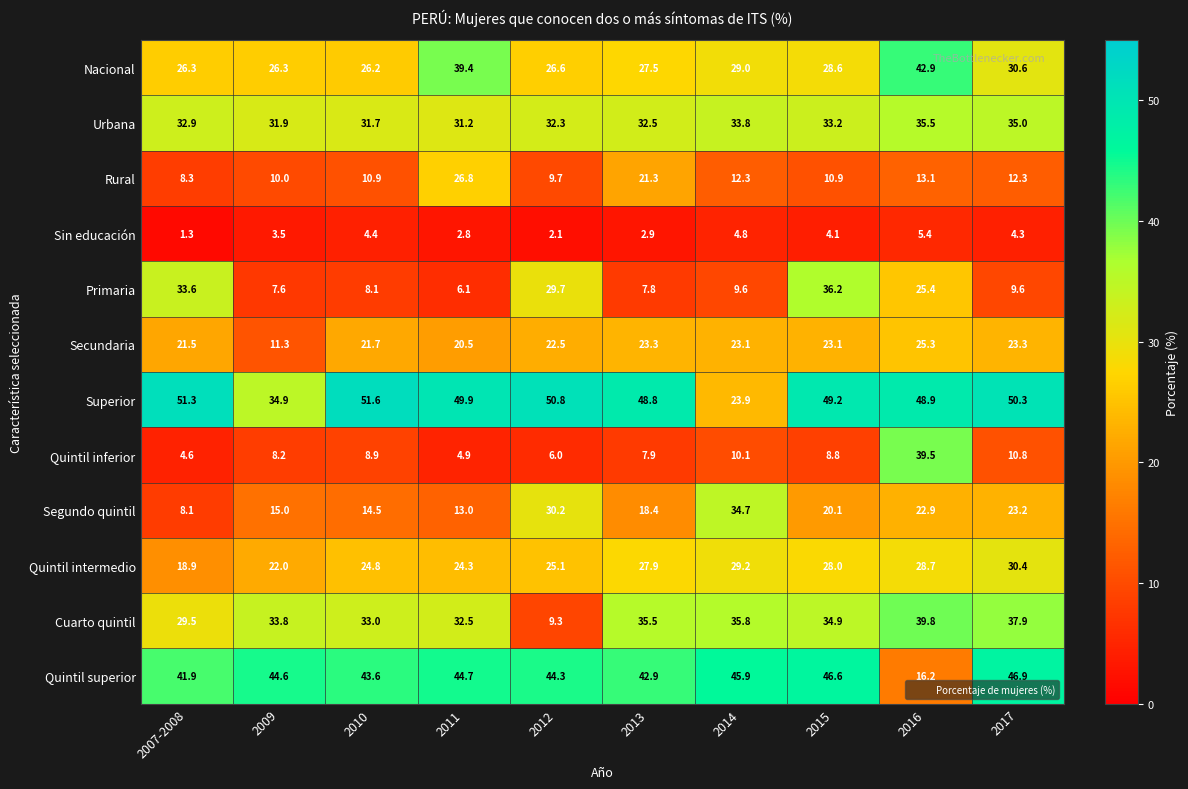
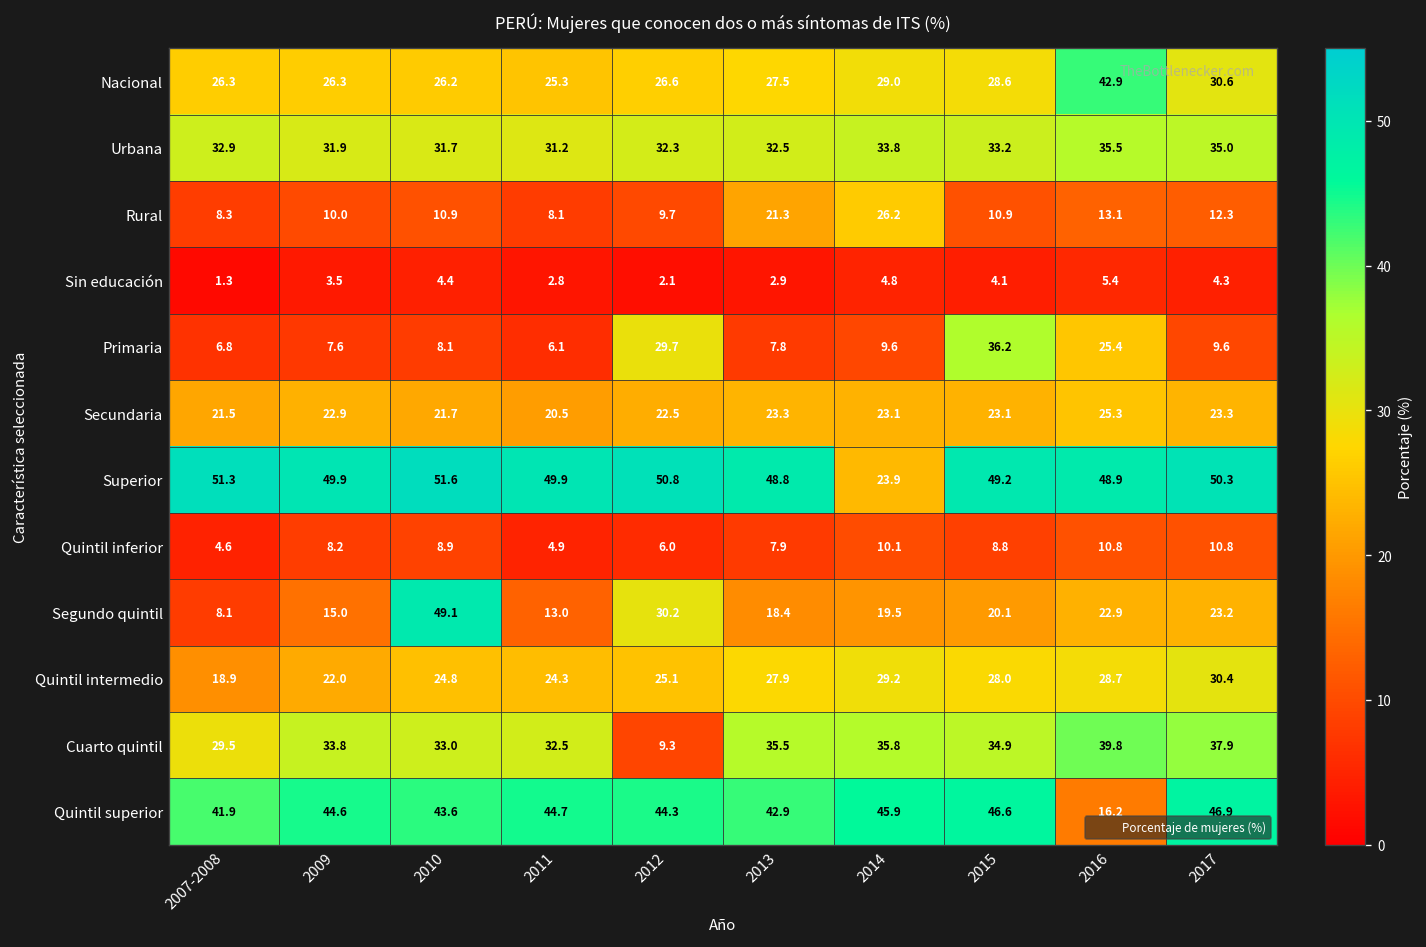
  {
    "Nacional": {
      "2007-2008": 26.3,
      "2009": 26.3,
      "2010": 26.2,
-     "2011": 39.4,
+     "2011": 25.3,
      "2012": 26.6,
      "2013": 27.5,
      "2014": 29.0,
      "2015": 28.6,
      "2016": 42.9
    },
    "Urbana": {
      "2007-2008": 32.9,
      "2009": 31.9,
      "2010": 31.7,
      "2011": 31.2,
      "2012": 32.3,
      "2013": 32.5,
      "2014": 33.8,
      "2015": 33.2,
      "2016": 35.5,
      "2017": 35.0
    },
    "Rural": {
      "2007-2008": 8.3,
      "2009": 10.0,
      "2010": 10.9,
-     "2011": 26.8,
+     "2011": 8.1,
      "2012": 9.7,
      "2013": 21.3,
-     "2014": 12.3,
+     "2014": 26.2,
      "2015": 10.9,
      "2016": 13.1,
      "2017": 12.3
    },
    "Sin educación": {
      "2007-2008": 1.3,
      "2009": 3.5,
      "2010": 4.4,
      "2011": 2.8,
      "2012": 2.1,
      "2013": 2.9,
      "2014": 4.8,
      "2015": 4.1,
      "2016": 5.4,
      "2017": 4.3
    },
    "Primaria": {
-     "2007-2008": 33.6,
+     "2007-2008": 6.8,
      "2009": 7.6,
      "2010": 8.1,
      "2011": 6.1,
      "2012": 29.7,
      "2013": 7.8,
      "2014": 9.6,
      "2015": 36.2,
      "2016": 25.4,
      "2017": 9.6
    },
    "Secundaria": {
      "2007-2008": 21.5,
-     "2009": 11.3,
+     "2009": 22.9,
      "2010": 21.7,
      "2011": 20.5,
      "2012": 22.5,
      "2013": 23.3,
      "2014": 23.1,
      "2015": 23.1,
      "2016": 25.3,
      "2017": 23.3
    },
    "Superior": {
      "2007-2008": 51.3,
-     "2009": 34.9,
+     "2009": 49.9,
      "2010": 51.6,
      "2011": 49.9,
      "2012": 50.8,
      "2013": 48.8,
      "2014": 23.9,
      "2015": 49.2,
      "2016": 48.9,
      "2017": 50.3
    },
    "Quintil inferior": {
      "2007-2008": 4.6,
      "2009": 8.2,
      "2010": 8.9,
      "2011": 4.9,
      "2012": 6.0,
      "2013": 7.9,
      "2014": 10.1,
      "2015": 8.8,
-     "2016": 39.5,
+     "2016": 10.8,
      "2017": 10.8
    },
    "Segundo quintil": {
      "2007-2008": 8.1,
      "2009": 15.0,
-     "2010": 14.5,
+     "2010": 49.1,
      "2011": 13.0,
      "2012": 30.2,
      "2013": 18.4,
-     "2014": 34.7,
+     "2014": 19.5,
      "2015": 20.1,
      "2016": 22.9,
      "2017": 23.2
    },
    "Quintil intermedio": {
      "2007-2008": 18.9,
      "2009": 22.0,
      "2010": 24.8,
      "2011": 24.3,
      "2012": 25.1,
      "2013": 27.9,
      "2014": 29.2,
      "2015": 28.0,
      "2016": 28.7,
      "2017": 30.4
    },
    "Cuarto quintil": {
      "2007-2008": 29.5,
      "2009": 33.8,
      "2010": 33.0,
      "2011": 32.5,
      "2012": 9.3,
      "2013": 35.5,
      "2014": 35.8,
      "2015": 34.9,
      "2016": 39.8,
      "2017": 37.9
    },
    "Quintil superior": {
      "2007-2008": 41.9,
      "2009": 44.6,
      "2010": 43.6,
      "2011": 44.7,
      "2012": 44.3,
      "2013": 42.9,
      "2014": 45.9,
      "2015": 46.6
    }
  }
